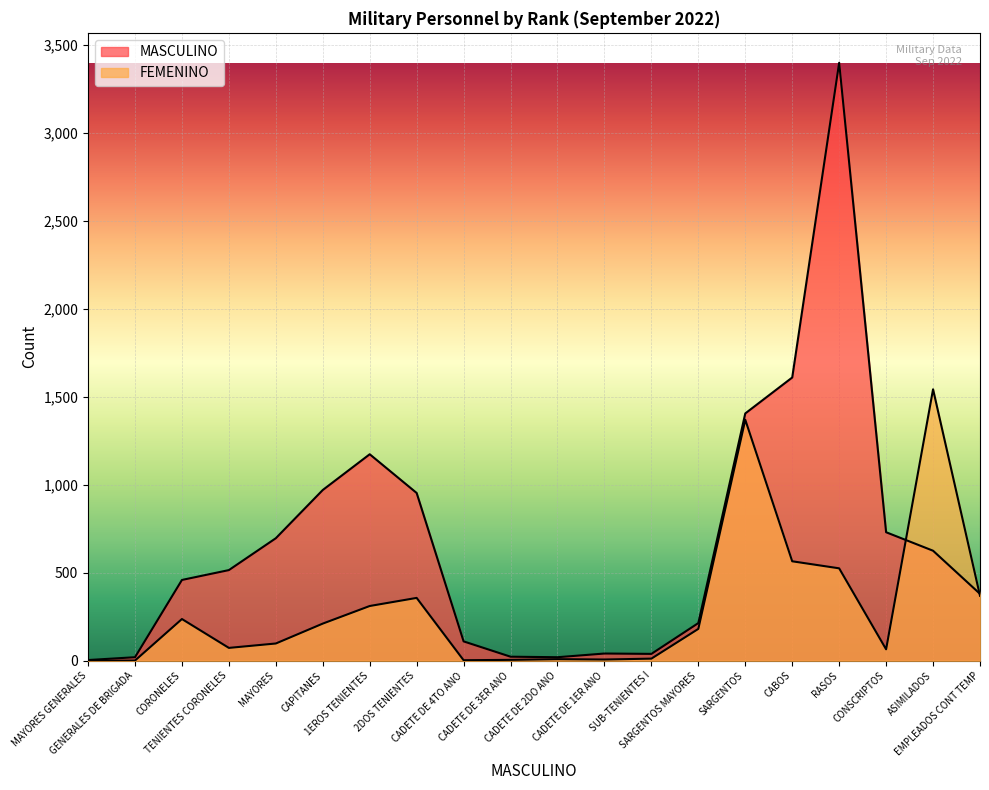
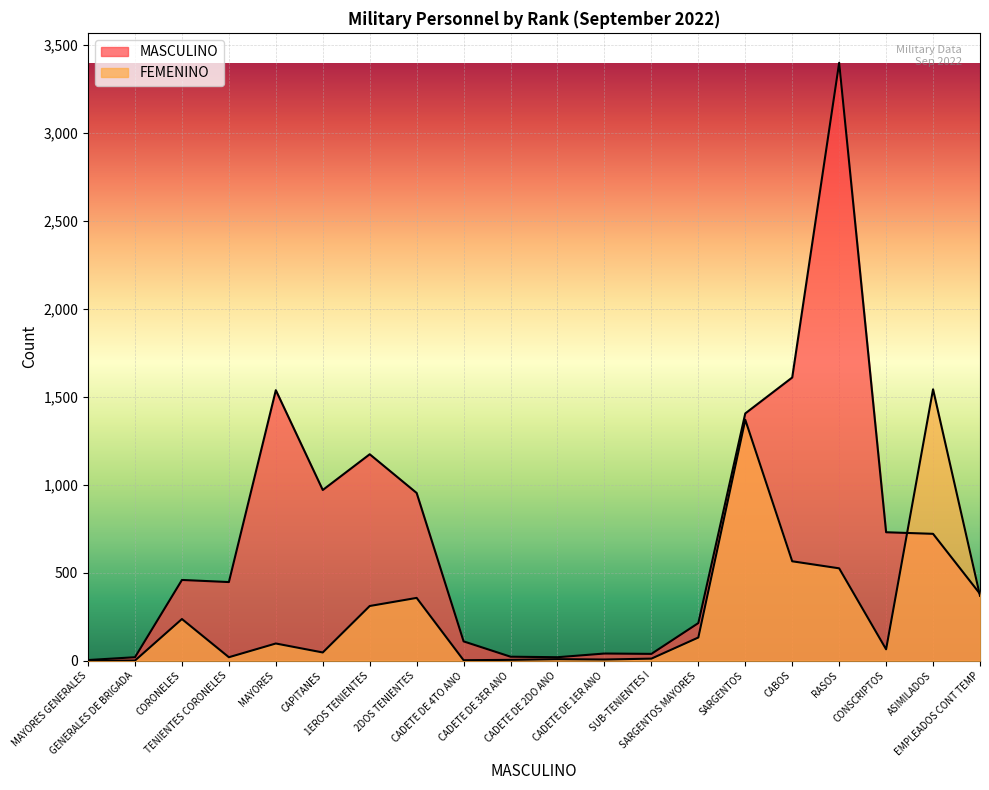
  {
    "MASCULINO": {
      "GENERALES DE BRIGADA": "20",
      "CORONELES": "460",
-     "TENIENTES CORONELES": "520",
-     "MAYORES": "700",
+     "TENIENTES CORONELES": "450",
+     "MAYORES": "1,540",
      "CAPITANES": "970",
      "1EROS TENIENTES": "1,170",
      "2DOS TENIENTES": "950",
      "CADETE DE 4TO ANO": "110",
      "CADETE DE 3ER ANO": "20",
      "CADETE DE 1ER ANO": "40",
      "SUB-TENIENTES I": "40",
      "SARGENTOS MAYORES": "210",
      "SARGENTOS": "1,410",
      "CABOS": "1,610",
      "RASOS": "3,400",
      "CONSCRIPTOS": "730",
-     "ASIMILADOS": "630"
+     "ASIMILADOS": "720"
    },
    "FEMENINO": {
      "GENERALES DE BRIGADA": "0",
      "CORONELES": "240",
-     "TENIENTES CORONELES": "70",
+     "TENIENTES CORONELES": "20",
      "MAYORES": "100",
-     "CAPITANES": "210",
+     "CAPITANES": "50",
      "1EROS TENIENTES": "310",
      "2DOS TENIENTES": "360",
      "CADETE DE 4TO ANO": "0",
      "CADETE DE 3ER ANO": "10",
      "CADETE DE 1ER ANO": "10",
      "SUB-TENIENTES I": "10",
-     "SARGENTOS MAYORES": "180",
+     "SARGENTOS MAYORES": "130",
      "SARGENTOS": "1,370",
      "CABOS": "570",
      "RASOS": "530",
      "CONSCRIPTOS": "70",
      "ASIMILADOS": "1,540"
    }
  }
